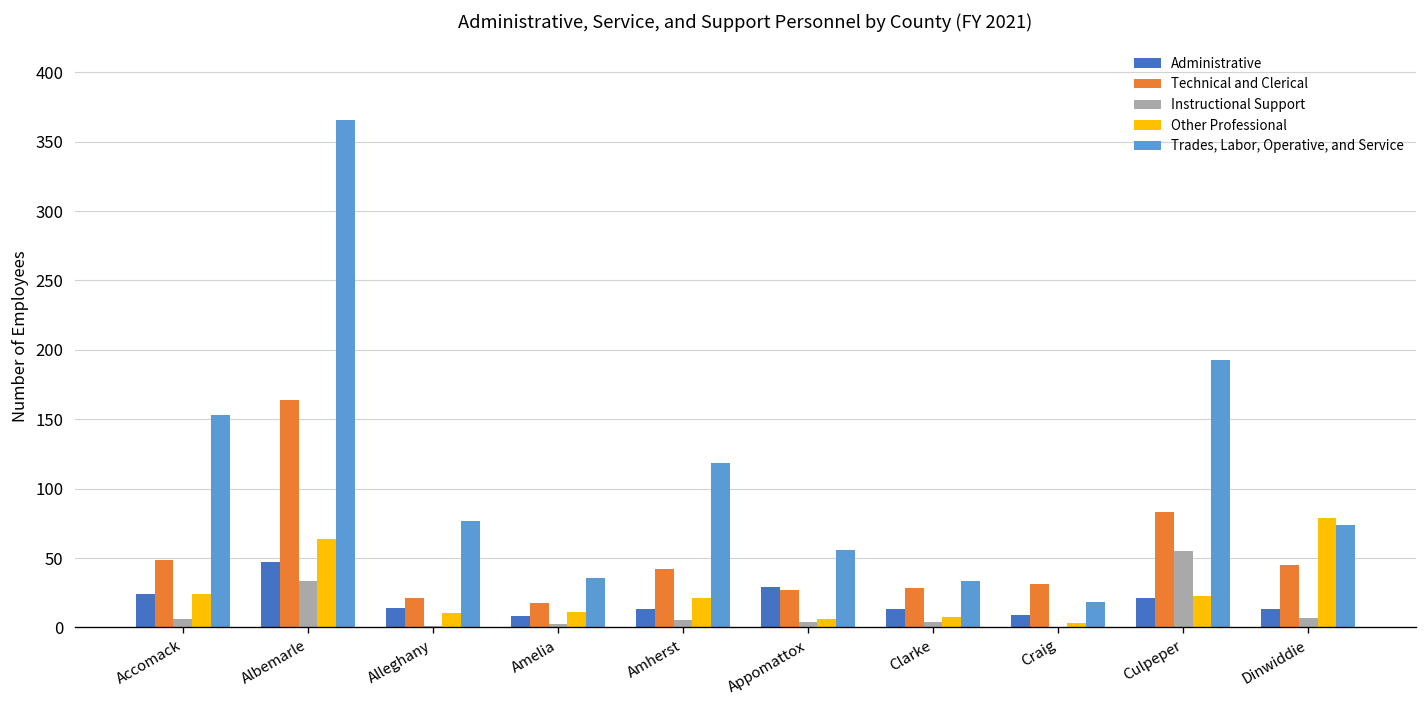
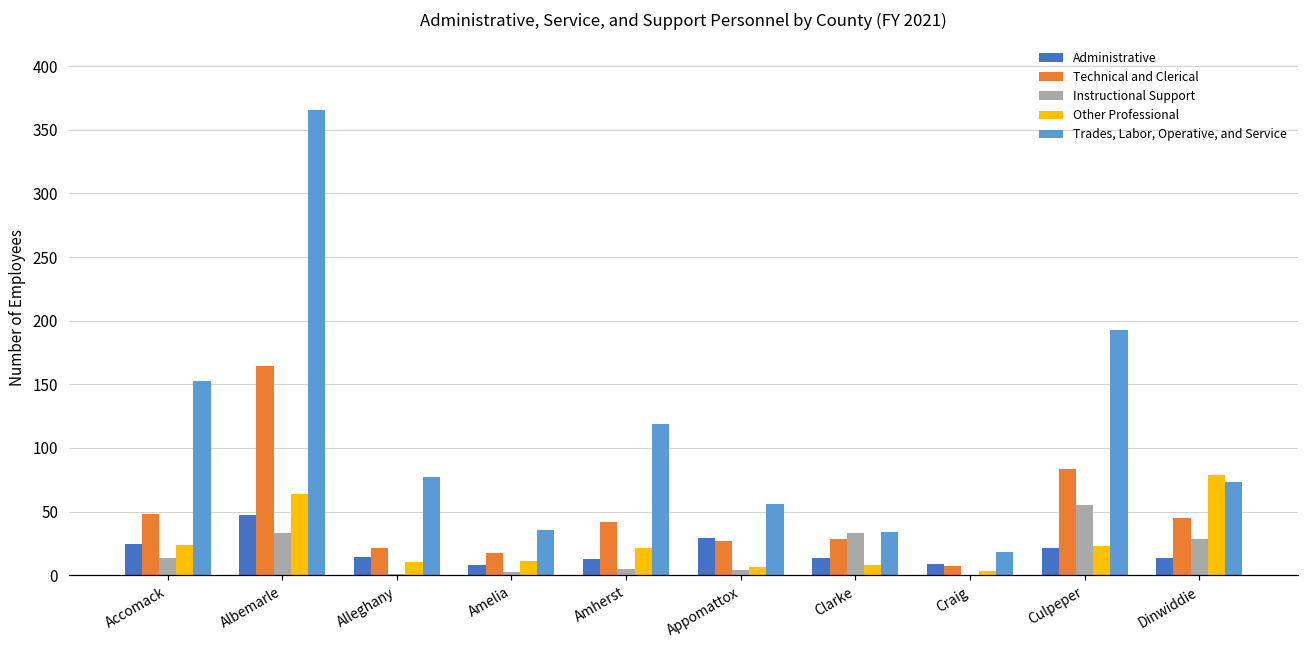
  {
    "Technical and Clerical": {
      "Accomack": 48,
      "Albemarle": 164,
      "Alleghany": 21,
      "Amelia": 17,
      "Amherst": 42,
      "Appomattox": 27,
      "Clarke": 28,
-     "Craig": 32,
+     "Craig": 7,
      "Culpeper": 84,
      "Dinwiddie": 45
    },
    "Instructional Support": {
-     "Accomack": 6,
+     "Accomack": 13,
      "Albemarle": 33,
      "Amelia": 3,
      "Amherst": 5,
      "Appomattox": 4,
-     "Clarke": 4,
+     "Clarke": 33,
      "Craig": 0,
      "Culpeper": 55,
-     "Dinwiddie": 7
+     "Dinwiddie": 29
    },
    "Other Professional": {
      "Accomack": 24,
      "Albemarle": 64,
      "Alleghany": 10,
      "Amelia": 11,
      "Amherst": 21,
      "Appomattox": 6,
      "Clarke": 8,
      "Craig": 3,
      "Culpeper": 23,
      "Dinwiddie": 79
    }
  }
